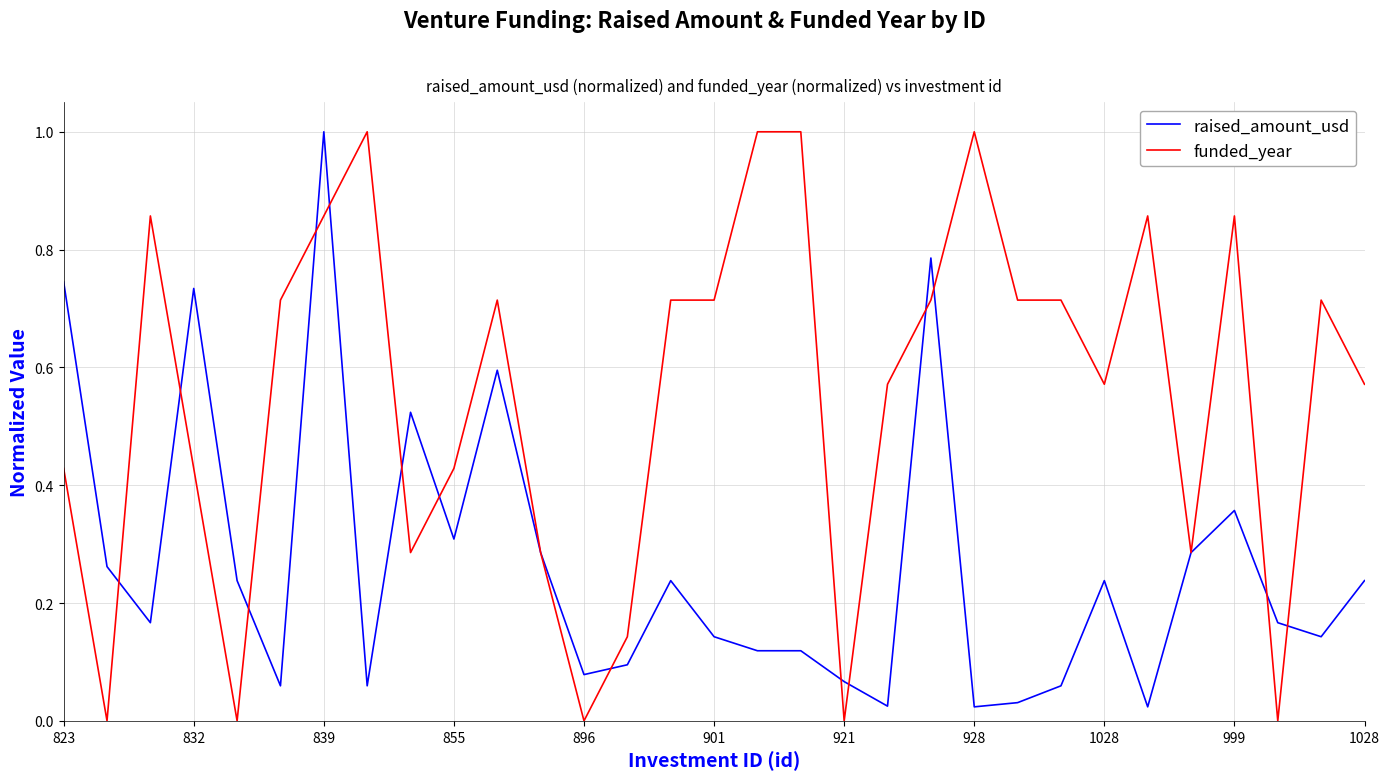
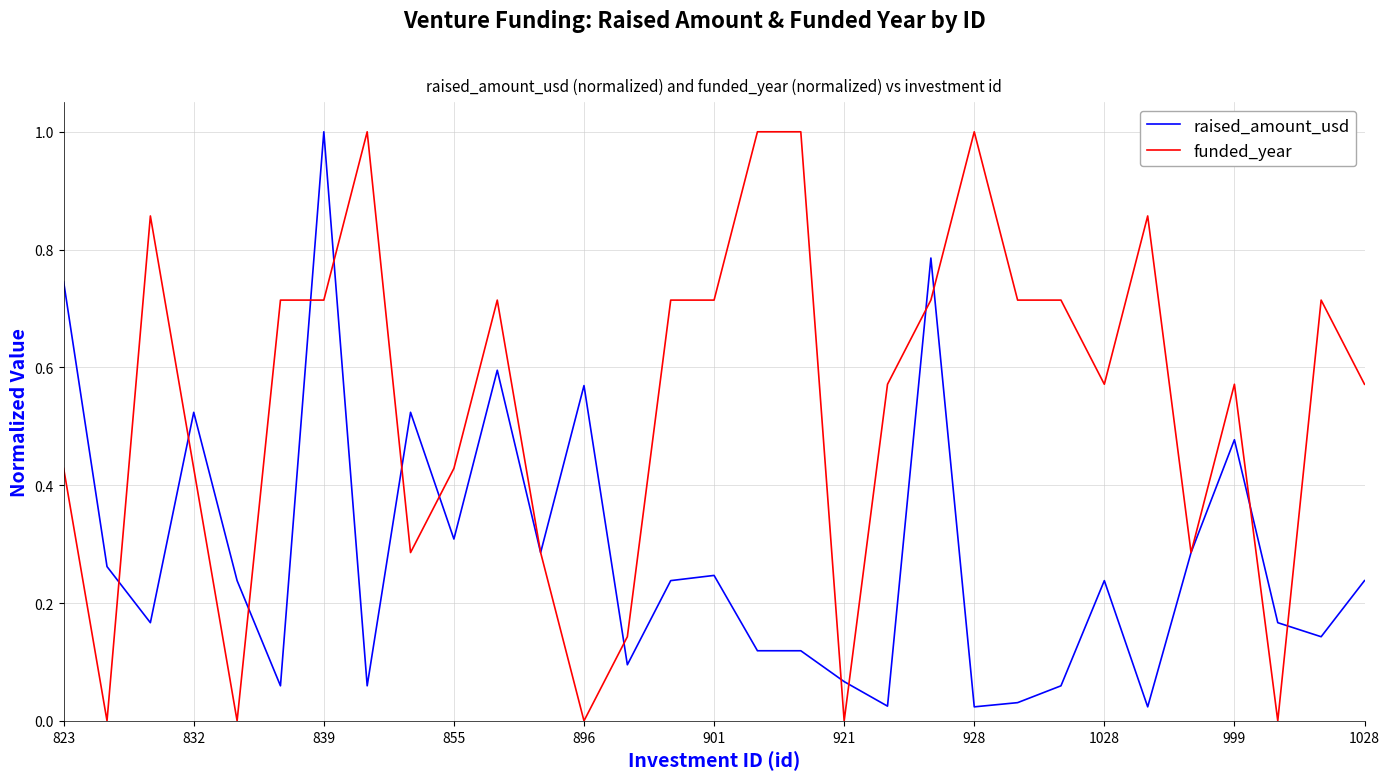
  {
    "raised_amount_usd": {
      "823": 0.75,
-     "832": 0.73,
+     "832": 0.52,
      "839": 1.00,
      "855": 0.31,
-     "896": 0.08,
-     "901": 0.14,
+     "896": 0.57,
+     "901": 0.25,
      "921": 0.07,
      "928": 0.02,
-     "999": 0.36
+     "999": 0.48
    },
    "funded_year": {
      "823": 0.43,
      "832": 0.43,
-     "839": 0.86,
+     "839": 0.71,
      "855": 0.43,
      "896": 0.00,
      "901": 0.71,
      "921": 0.00,
      "928": 1.00,
-     "999": 0.86
+     "999": 0.57
    }
  }
